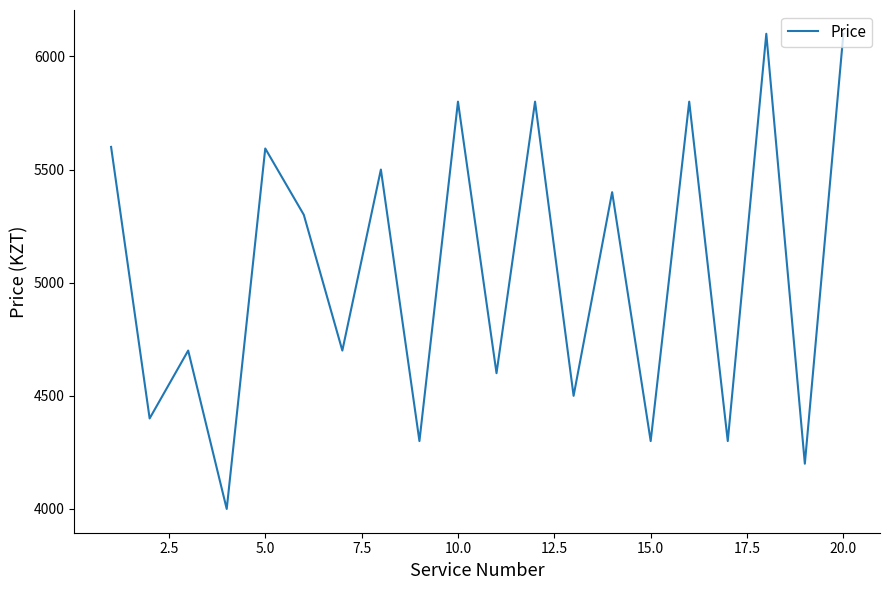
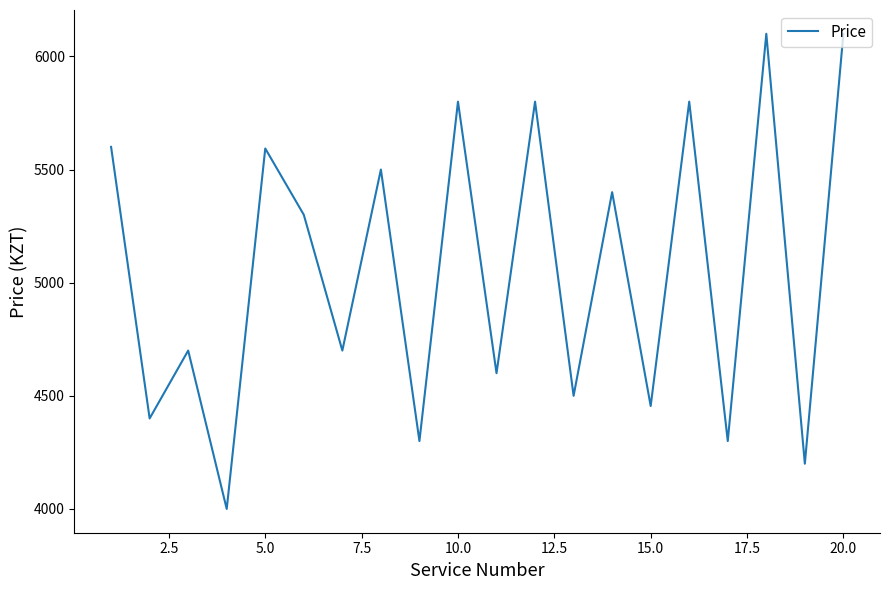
  {
    "5.0": 5590,
    "10.0": 5800,
-   "15.0": 4300
+   "15.0": 4460
  }
